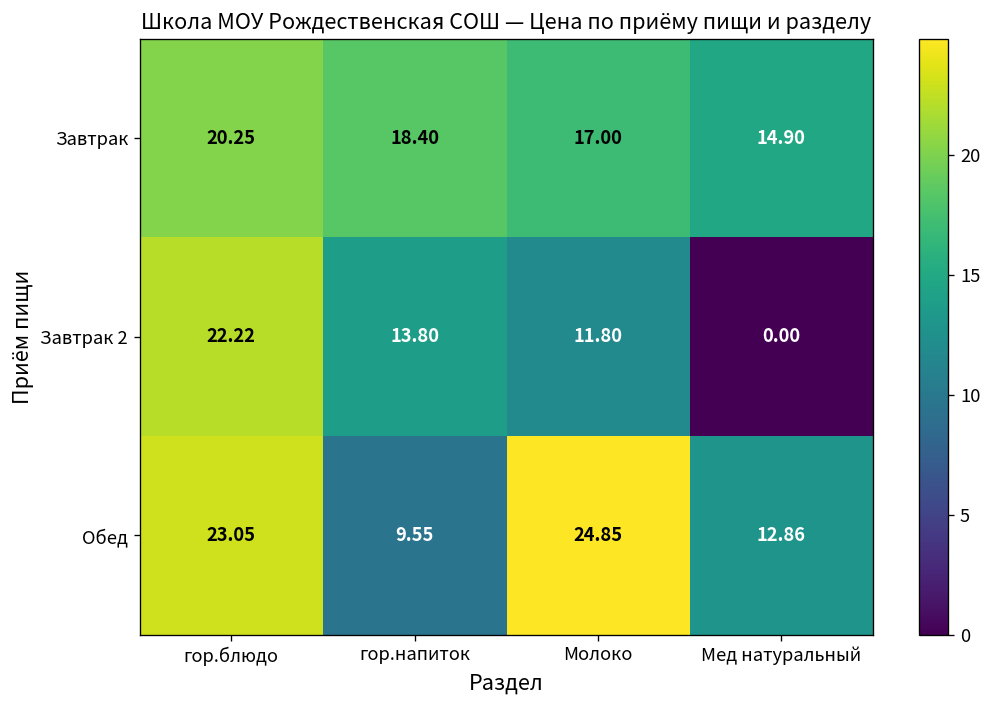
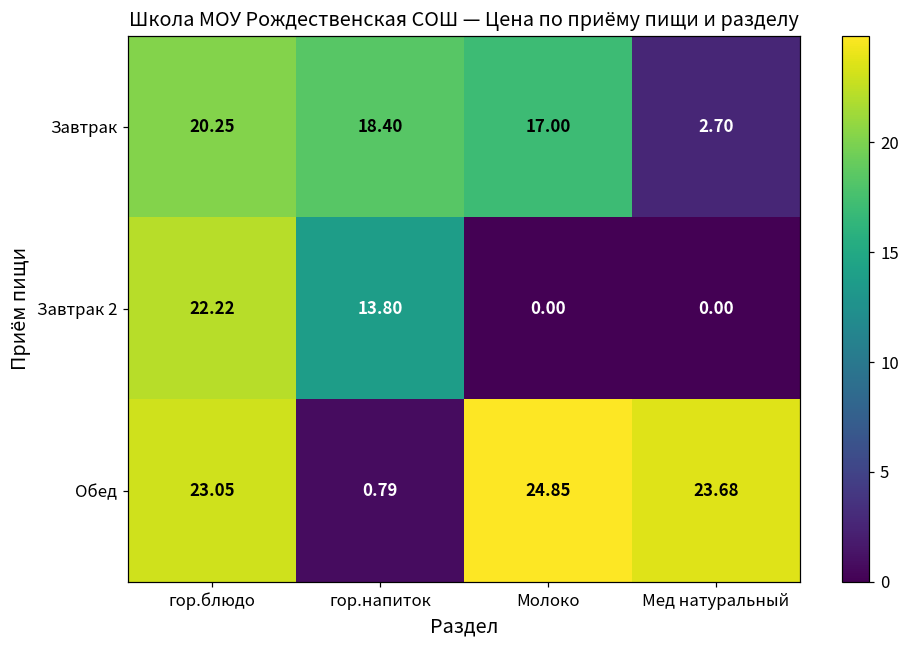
  {
    "Завтрак": {
      "гор.блюдо": 20.25,
      "гор.напиток": 18.40,
      "Молоко": 17.00,
-     "Мед натуральный": 14.90
+     "Мед натуральный": 2.70
    },
    "Завтрак 2": {
      "гор.блюдо": 22.22,
      "гор.напиток": 13.80,
-     "Молоко": 11.80,
+     "Молоко": 0.00,
      "Мед натуральный": 0.00
    },
    "Обед": {
      "гор.блюдо": 23.05,
-     "гор.напиток": 9.55,
+     "гор.напиток": 0.79,
      "Молоко": 24.85,
-     "Мед натуральный": 12.86
+     "Мед натуральный": 23.68
    }
  }
